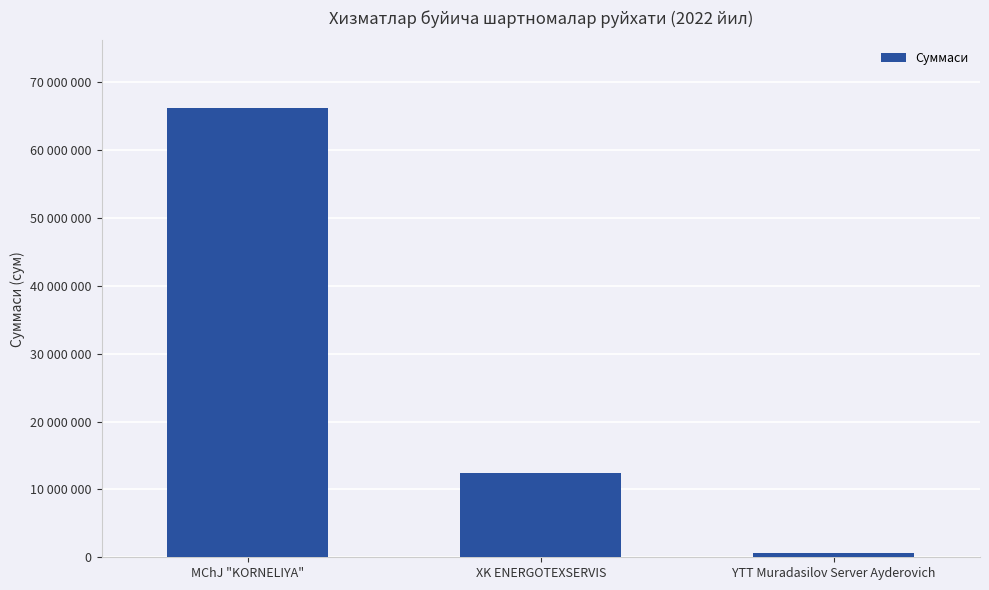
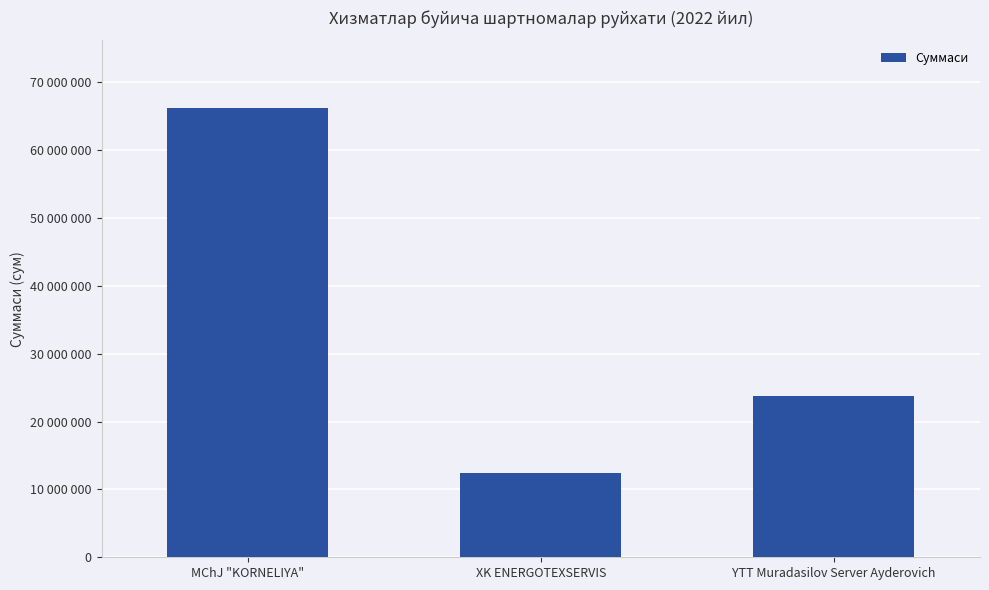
  {
    "MChJ \"KORNELIYA\"": 66000000,
    "XK ENERGOTEXSERVIS": 12000000,
-   "YTT Muradasilov Server Ayderovich": 1000000
+   "YTT Muradasilov Server Ayderovich": 24000000
  }
